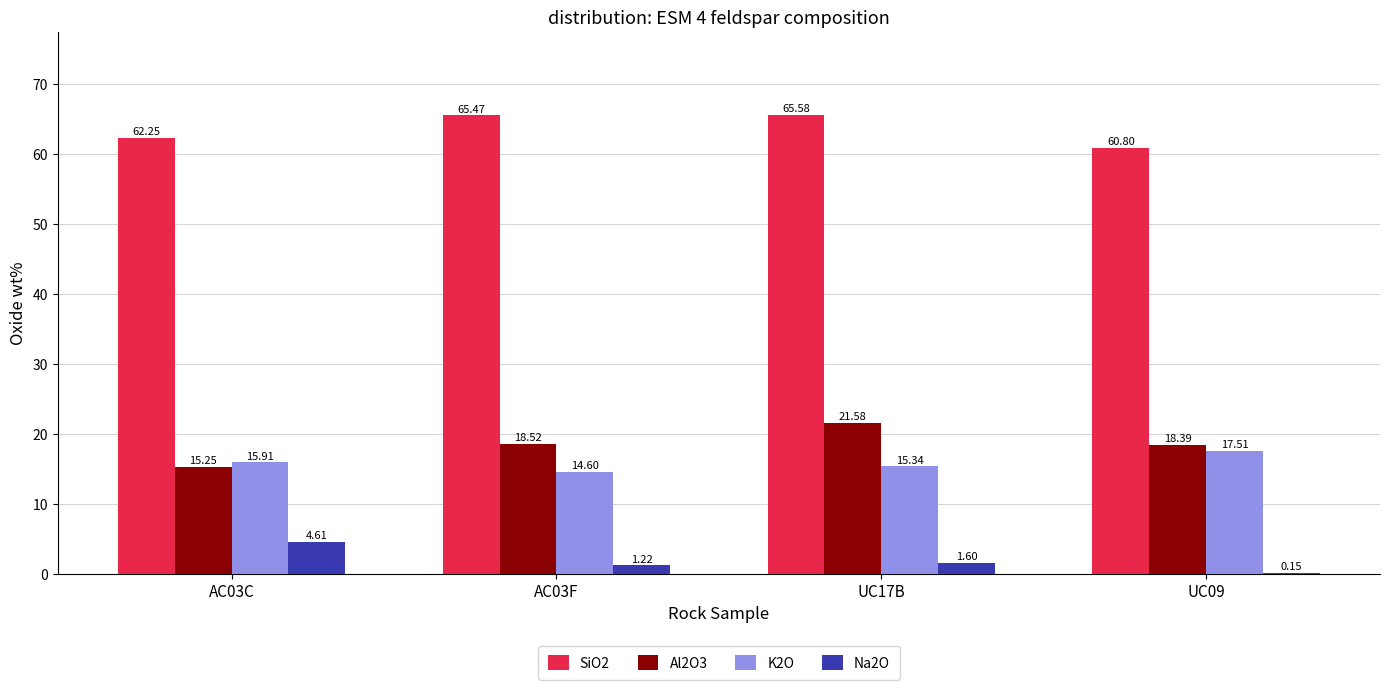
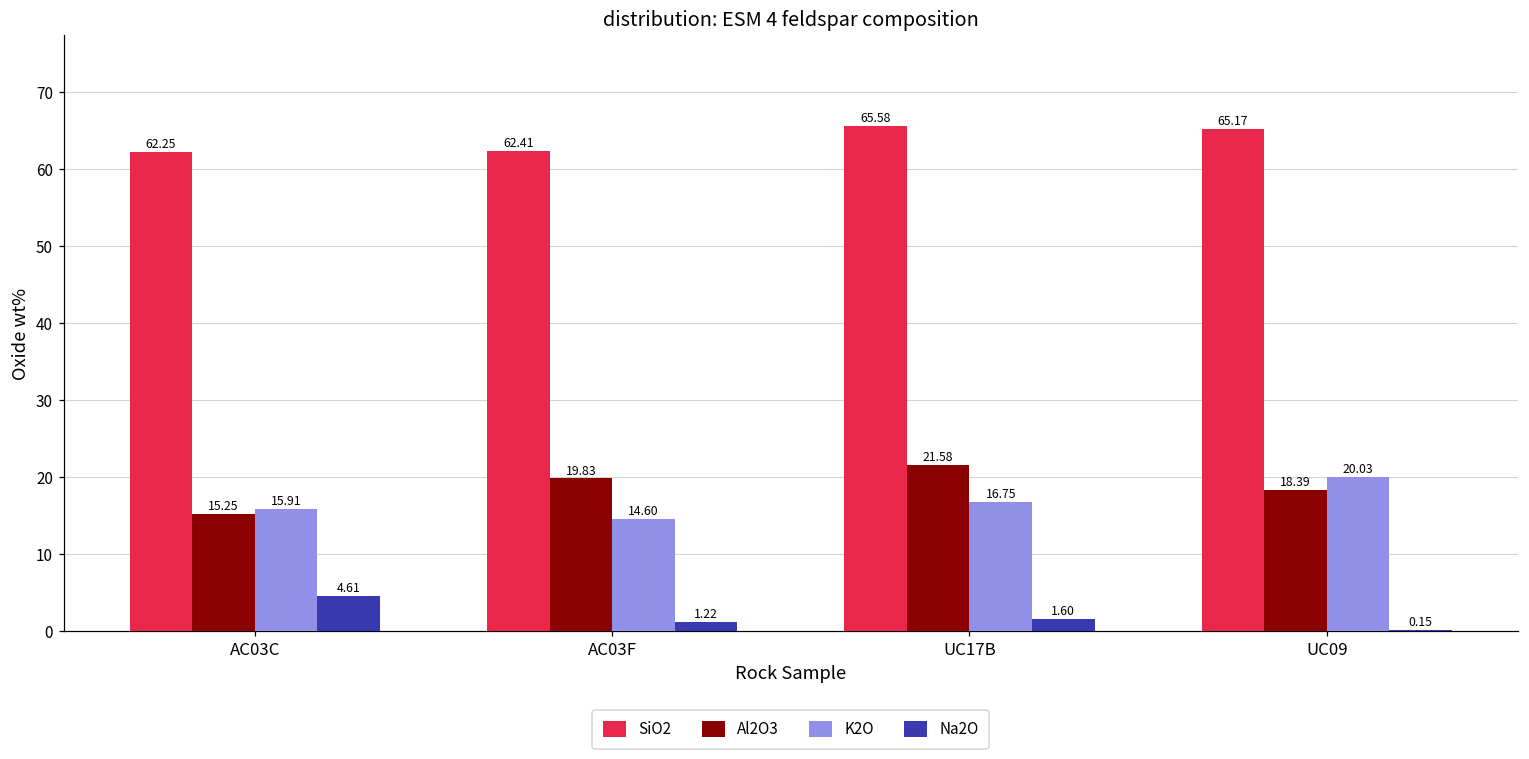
  {
    "SiO2": {
      "AC03C": 62.25,
-     "AC03F": 65.47,
+     "AC03F": 62.41,
      "UC17B": 65.58,
-     "UC09": 60.80
+     "UC09": 65.17
    },
    "Al2O3": {
      "AC03C": 15.25,
-     "AC03F": 18.52,
+     "AC03F": 19.83,
      "UC17B": 21.58,
      "UC09": 18.39
    },
    "K2O": {
      "AC03C": 15.91,
      "AC03F": 14.60,
-     "UC17B": 15.34,
-     "UC09": 17.51
+     "UC17B": 16.75,
+     "UC09": 20.03
    },
    "Na2O": {
      "AC03C": 4.61,
      "AC03F": 1.22,
      "UC17B": 1.60,
      "UC09": 0.15
    }
  }
